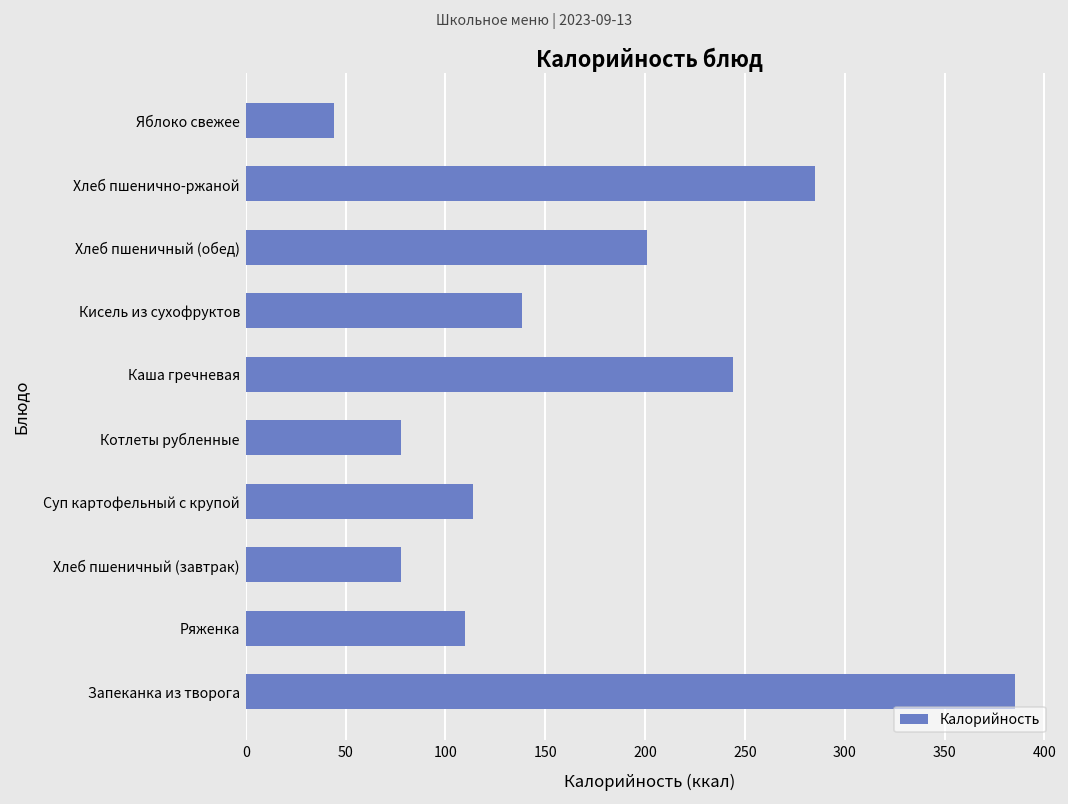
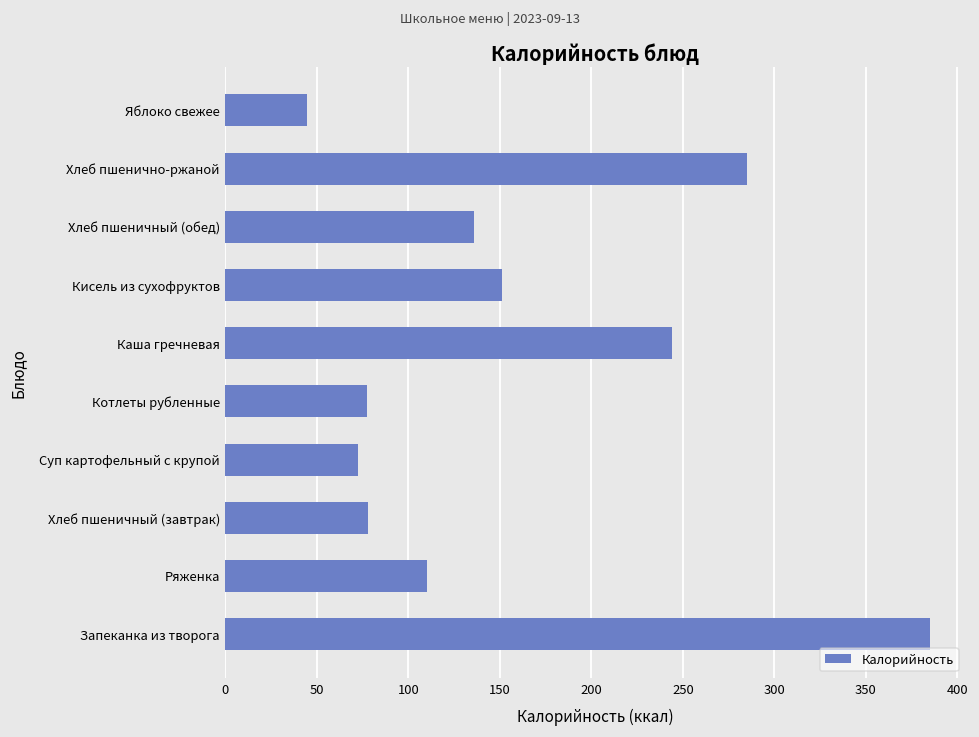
  {
    "Яблоко свежее": 44,
    "Хлеб пшенично-ржаной": 285,
-   "Хлеб пшеничный (обед)": 201,
-   "Кисель из сухофруктов": 138,
+   "Хлеб пшеничный (обед)": 136,
+   "Кисель из сухофруктов": 151,
    "Каша гречневая": 244,
    "Котлеты рубленные": 78,
-   "Суп картофельный с крупой": 114,
+   "Суп картофельный с крупой": 73,
    "Хлеб пшеничный (завтрак)": 78,
    "Ряженка": 110,
    "Запеканка из творога": 385
  }
